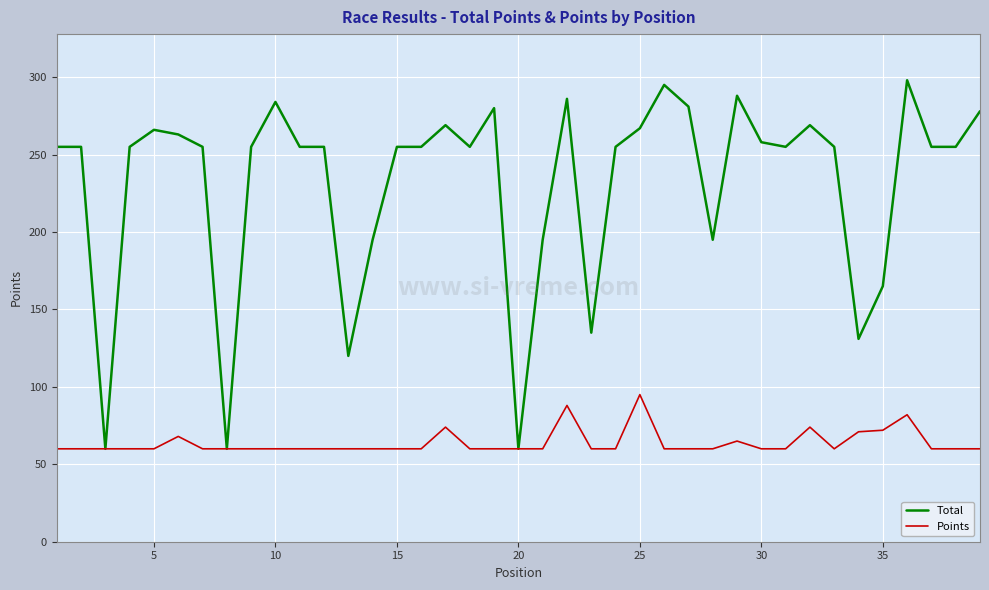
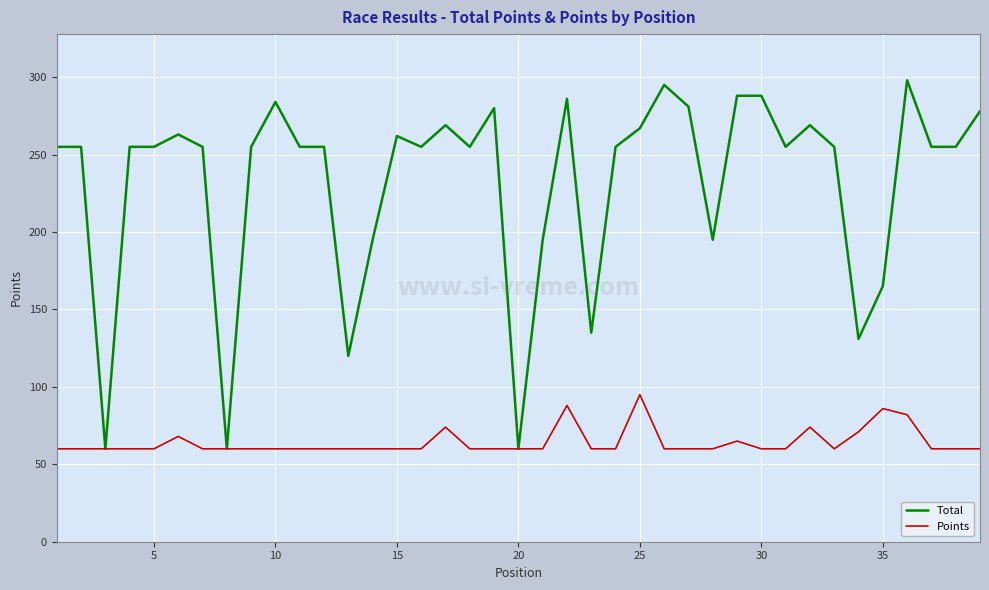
  {
    "Total": {
-     "5": 266,
+     "5": 255,
      "10": 284,
-     "15": 255,
+     "15": 262,
      "25": 267,
-     "30": 258,
+     "30": 288,
      "35": 165
    },
    "Points": {
      "5": 60,
      "10": 60,
      "15": 60,
      "25": 95,
      "30": 60,
-     "35": 72
+     "35": 86
    }
  }
